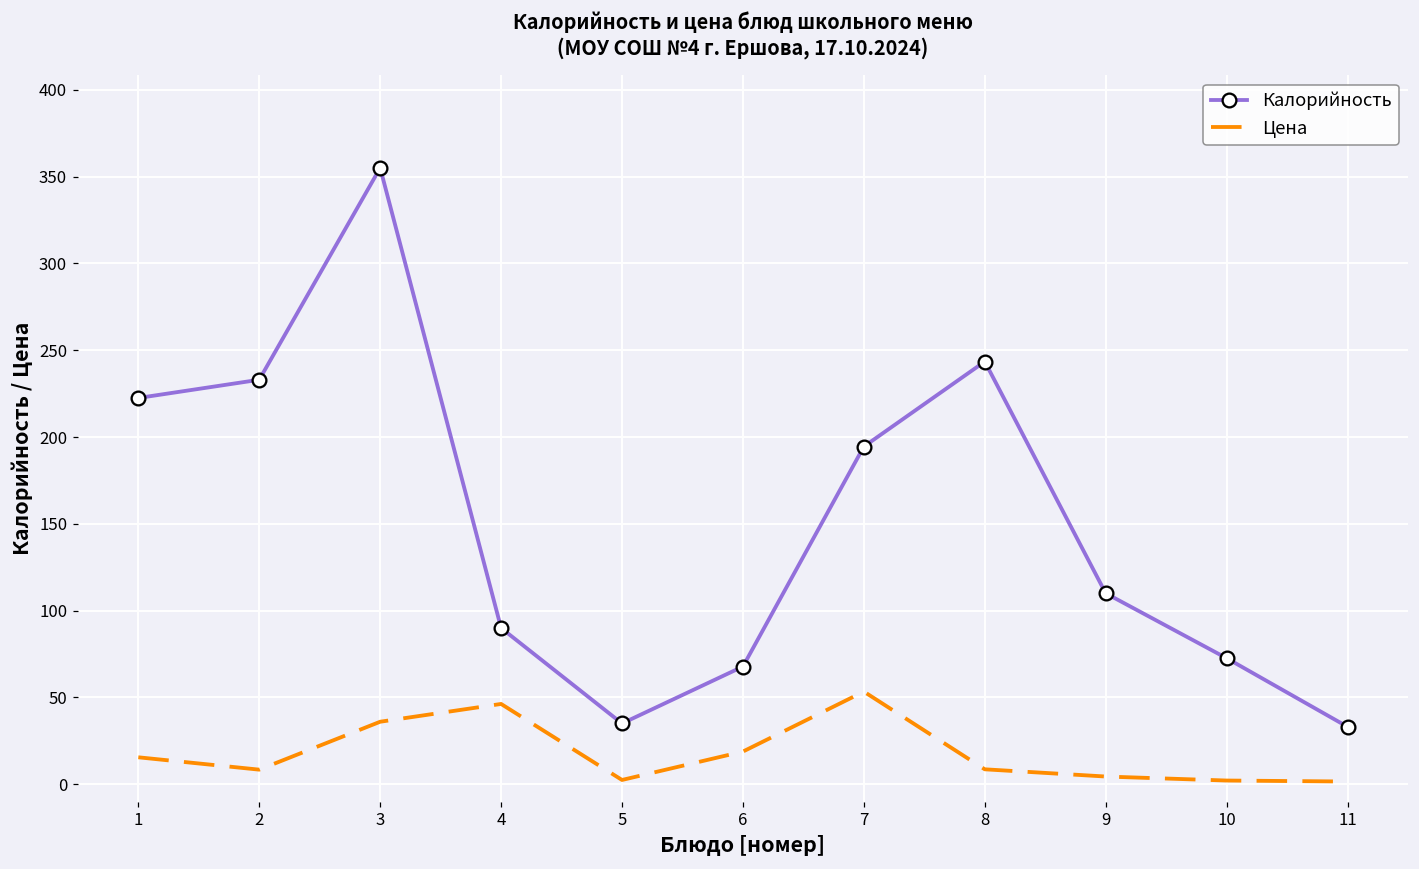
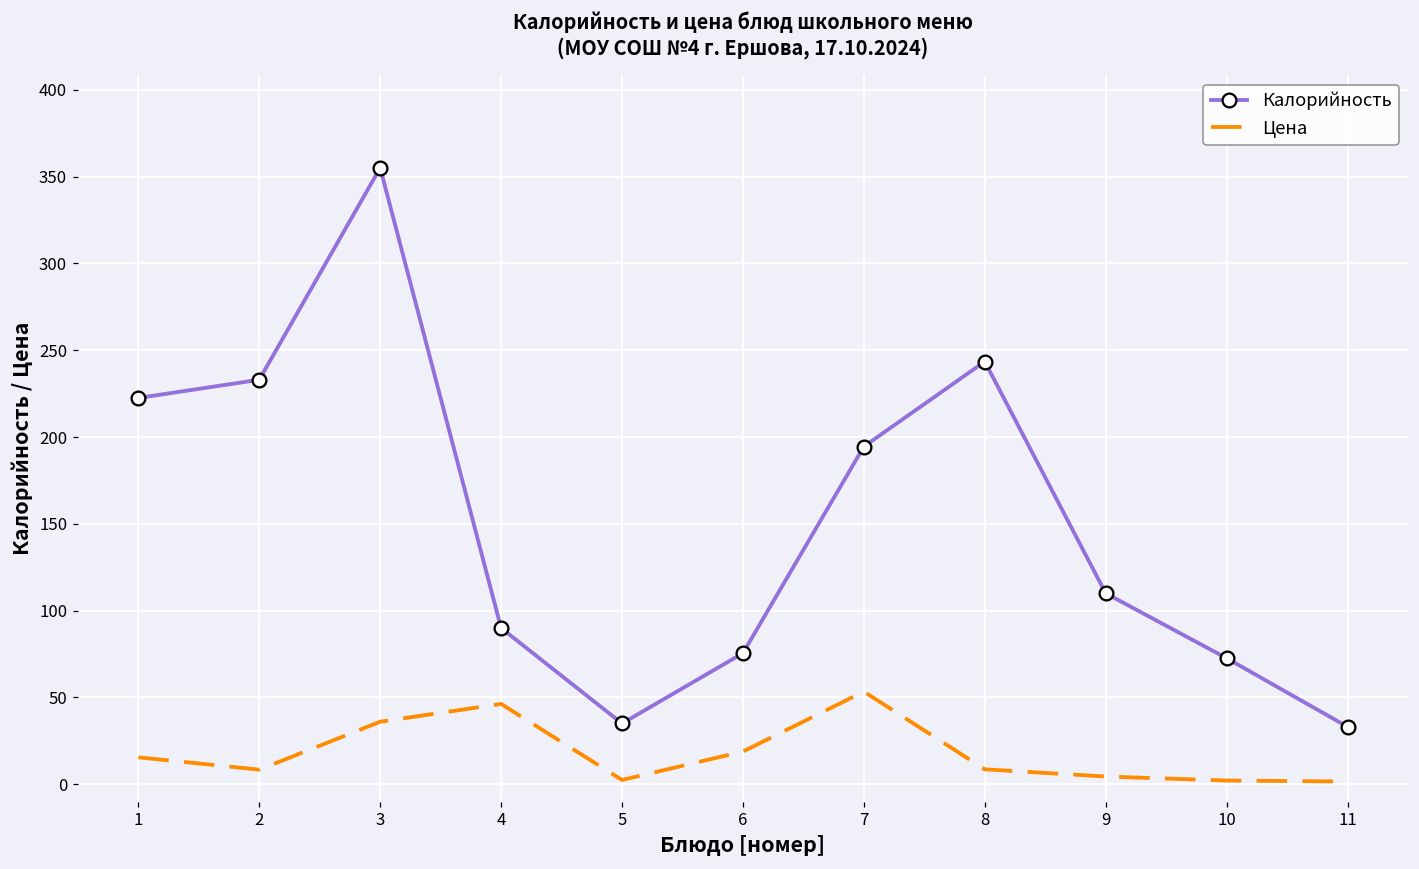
  {
    "Калорийность": {
      "1": 223,
      "2": 233,
      "3": 355,
      "4": 90,
      "5": 35,
-     "6": 68,
+     "6": 76,
      "7": 195,
      "8": 243,
      "9": 110,
      "10": 73,
      "11": 33
    },
    "Цена": {
      "1": 16,
      "2": 8,
      "3": 36,
      "4": 46,
      "5": 2,
      "6": 19,
      "7": 53,
      "8": 9,
      "9": 4,
      "10": 2,
      "11": 2
    }
  }
